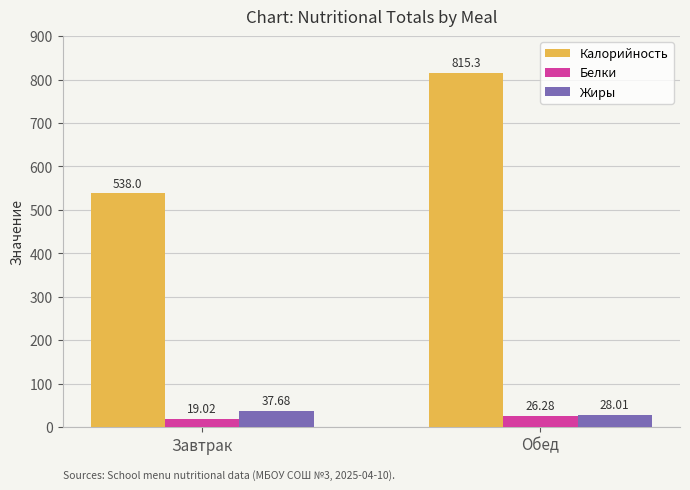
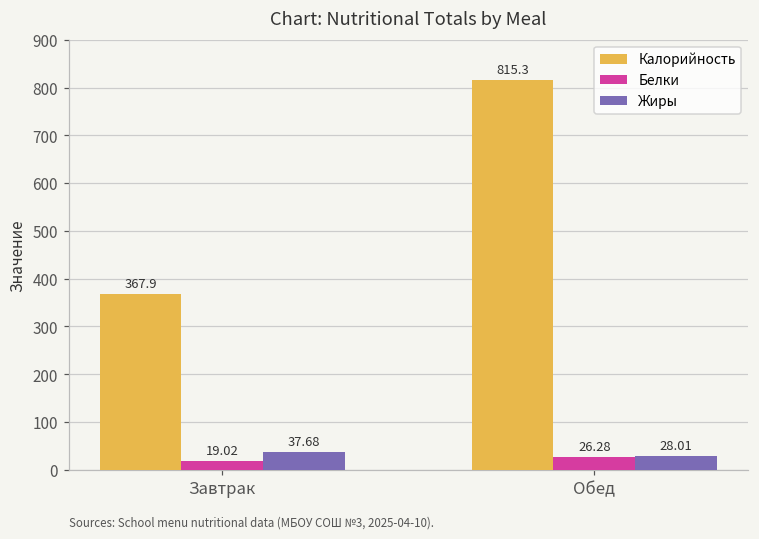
  {
    "Калорийность": {
-     "Завтрак": 538.0,
+     "Завтрак": 367.9,
      "Обед": 815.3
    },
    "Белки": {
      "Завтрак": 19.02,
      "Обед": 26.28
    },
    "Жиры": {
      "Завтрак": 37.68,
      "Обед": 28.01
    }
  }
